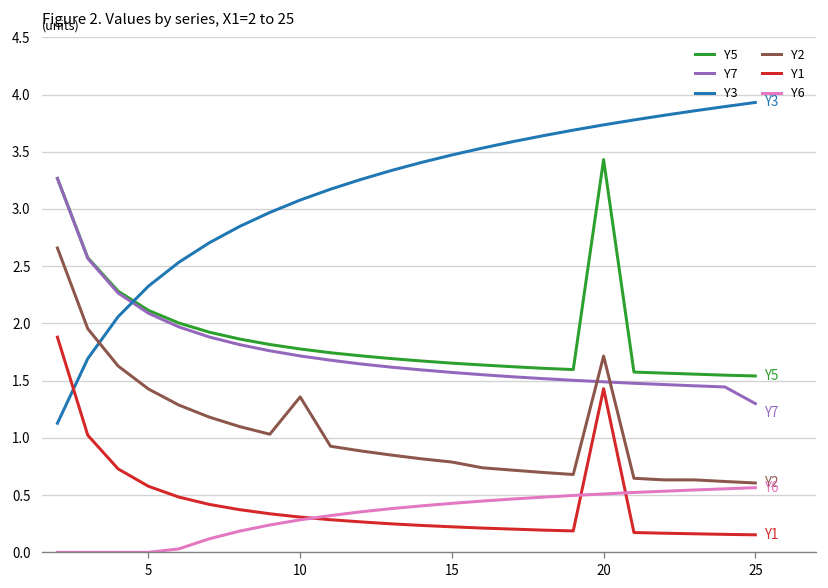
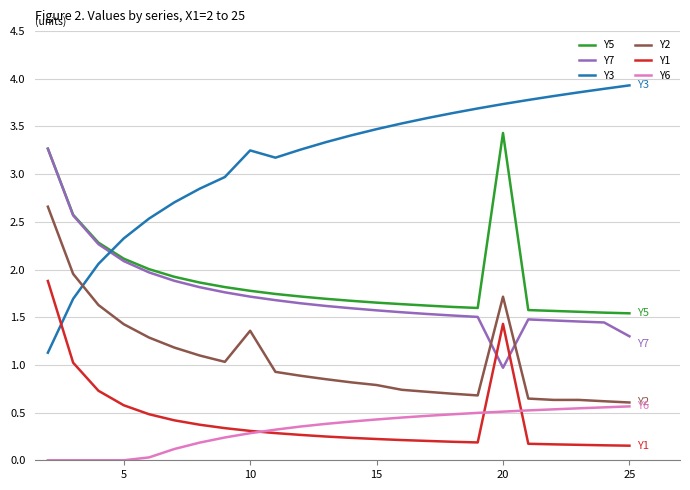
  {
    "Y5": {
      "10": 1.8,
      "15": 1.7,
      "20": 3.4,
      "25": 1.5
    },
    "Y7": {
      "10": 1.7,
      "15": 1.6,
-     "20": 1.5,
+     "20": 1.0,
      "25": 1.3
    },
    "Y3": {
      "5": 2.3,
-     "10": 3.1,
+     "10": 3.2,
      "15": 3.5,
      "20": 3.7,
      "25": 3.9
    },
    "Y2": {
      "5": 1.4,
      "10": 1.4,
      "15": 0.8,
      "20": 1.7,
      "25": 0.6
    },
    "Y1": {
      "5": 0.6,
      "15": 0.2,
      "20": 1.4,
      "25": 0.2
    },
    "Y6": {
      "5": 0.0,
      "15": 0.4,
      "20": 0.5,
      "25": 0.6
    }
  }
